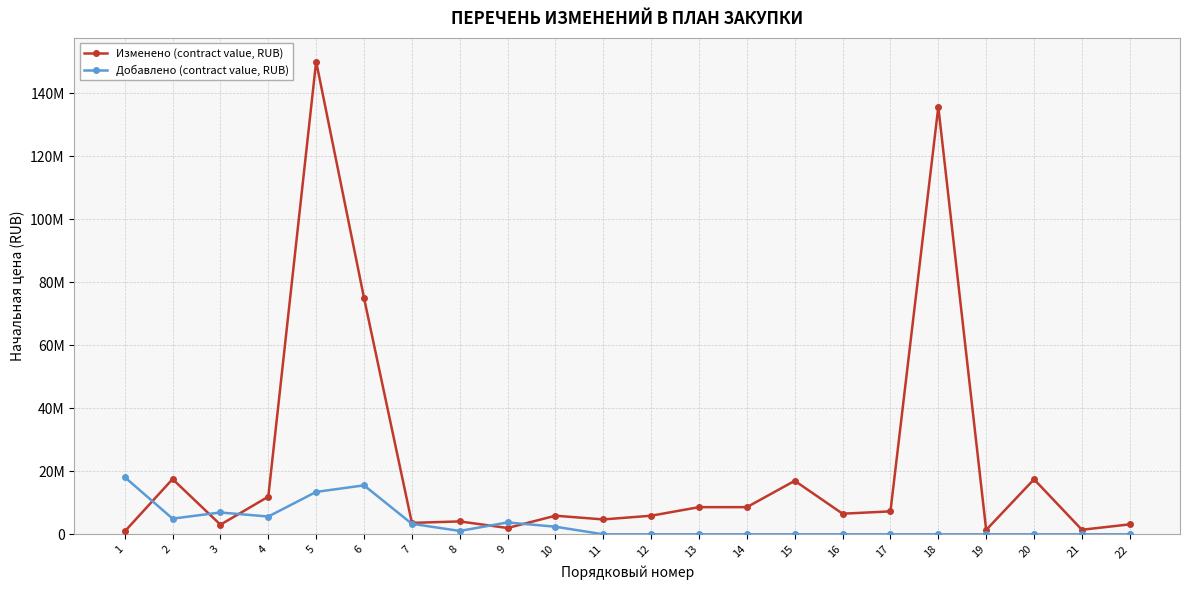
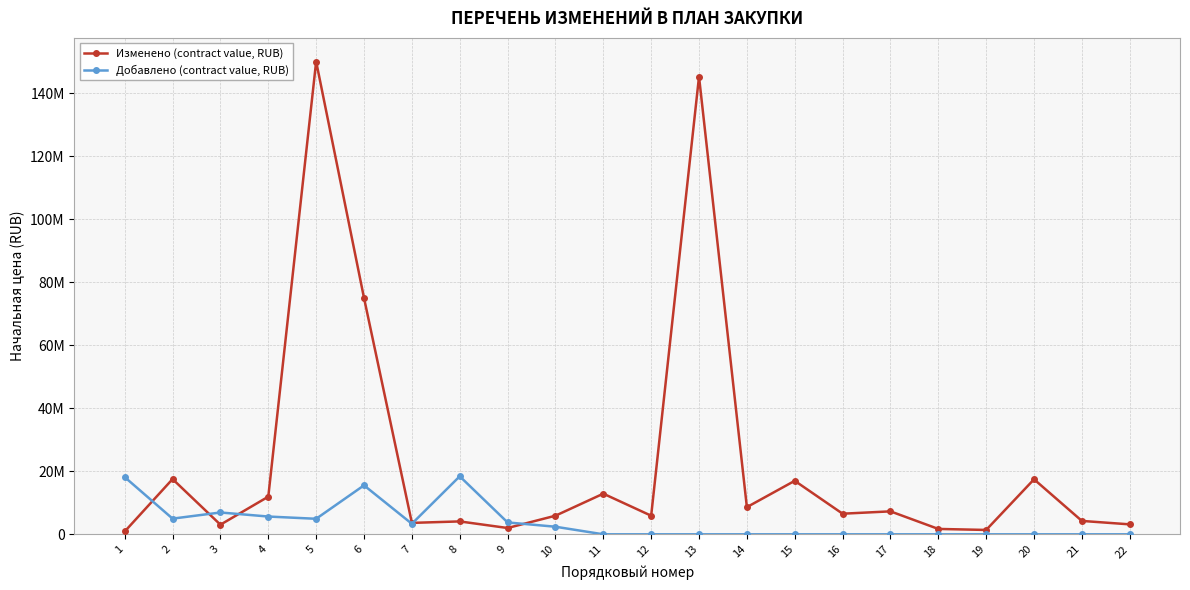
  {
    "Изменено (contract value, RUB)": {
      "1": 1000000,
      "2": 18000000,
      "3": 3000000,
      "4": 12000000,
      "5": 150000000,
      "6": 75000000,
      "8": 4000000,
      "9": 2000000,
      "10": 6000000,
-     "11": 5000000,
+     "11": 13000000,
      "12": 6000000,
-     "13": 9000000,
+     "13": 145000000,
      "14": 9000000,
      "15": 17000000,
      "16": 7000000,
      "17": 7000000,
-     "18": 136000000,
+     "18": 2000000,
      "19": 1000000,
      "20": 17000000,
-     "21": 1000000,
+     "21": 4000000,
      "22": 3000000
    },
    "Добавлено (contract value, RUB)": {
      "1": 18000000,
      "2": 5000000,
      "3": 7000000,
      "4": 6000000,
-     "5": 13000000,
+     "5": 5000000,
      "6": 16000000,
-     "8": 1000000,
+     "8": 18000000,
      "9": 4000000,
      "10": 2000000,
      "11": 0,
      "12": 0,
      "13": 0,
      "14": 0,
      "15": 0,
      "16": 0,
      "17": 0,
      "18": 0,
      "19": 0,
      "20": 0,
      "21": 0,
      "22": 0
    }
  }
